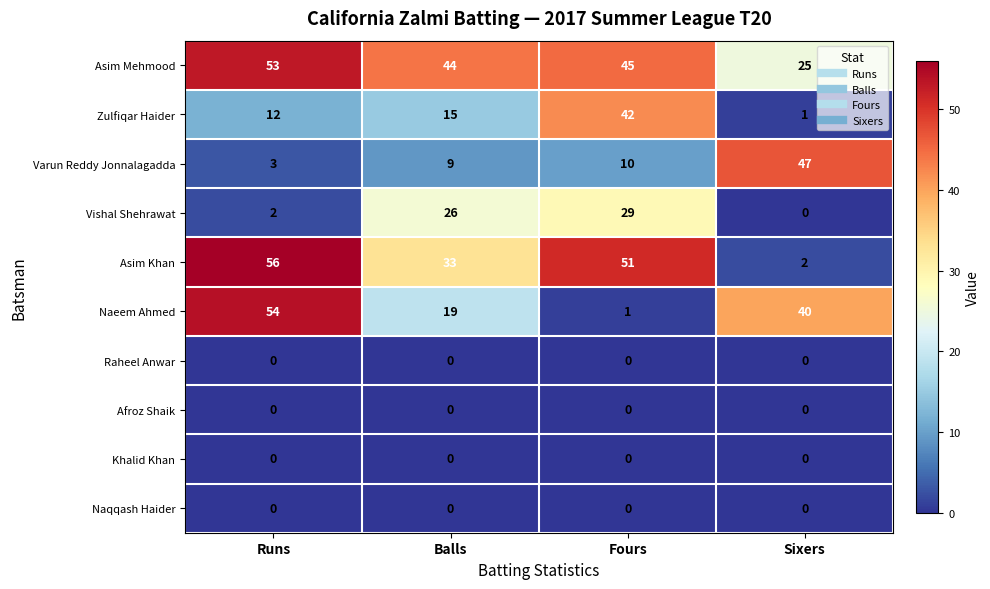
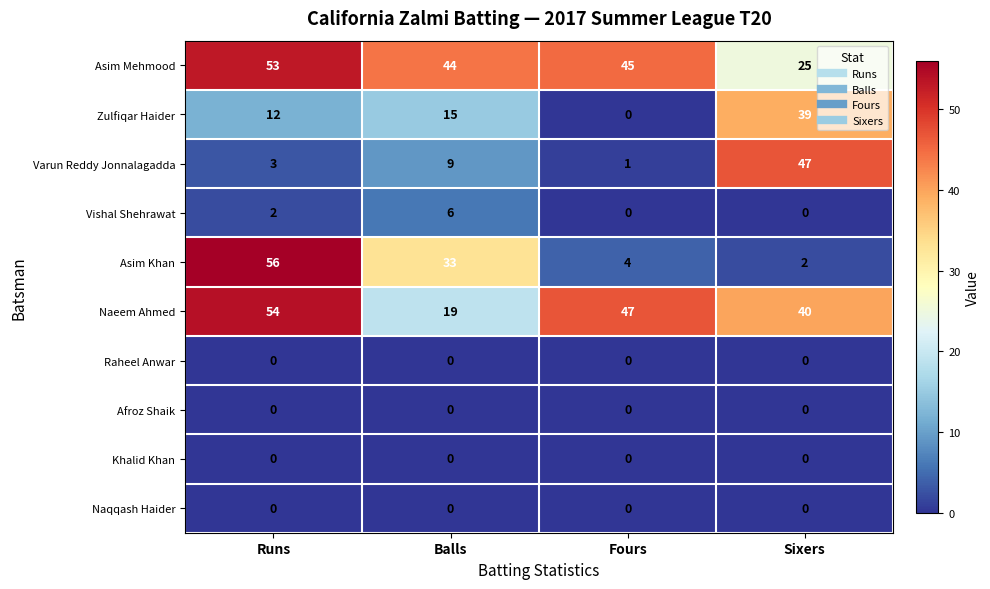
  {
    "Asim Mehmood": {
      "Runs": 53,
      "Balls": 44,
      "Fours": 45,
      "Sixers": 25
    },
    "Zulfiqar Haider": {
      "Runs": 12,
      "Balls": 15,
-     "Fours": 42,
-     "Sixers": 1
+     "Fours": 0,
+     "Sixers": 39
    },
    "Varun Reddy Jonnalagadda": {
      "Runs": 3,
      "Balls": 9,
-     "Fours": 10,
+     "Fours": 1,
      "Sixers": 47
    },
    "Vishal Shehrawat": {
      "Runs": 2,
-     "Balls": 26,
-     "Fours": 29,
+     "Balls": 6,
+     "Fours": 0,
      "Sixers": 0
    },
    "Asim Khan": {
      "Runs": 56,
      "Balls": 33,
-     "Fours": 51,
+     "Fours": 4,
      "Sixers": 2
    },
    "Naeem Ahmed": {
      "Runs": 54,
      "Balls": 19,
-     "Fours": 1,
+     "Fours": 47,
      "Sixers": 40
    },
    "Raheel Anwar": {
      "Runs": 0,
      "Balls": 0,
      "Fours": 0,
      "Sixers": 0
    },
    "Afroz Shaik": {
      "Runs": 0,
      "Balls": 0,
      "Fours": 0,
      "Sixers": 0
    },
    "Khalid Khan": {
      "Runs": 0,
      "Balls": 0,
      "Fours": 0,
      "Sixers": 0
    },
    "Naqqash Haider": {
      "Runs": 0,
      "Balls": 0,
      "Fours": 0,
      "Sixers": 0
    }
  }
